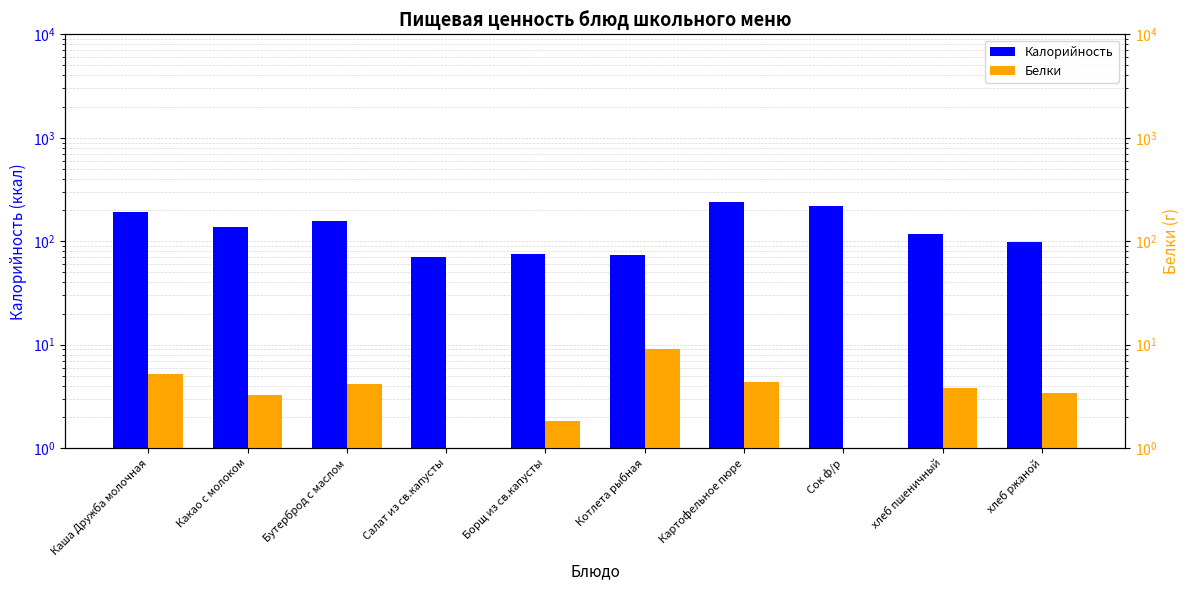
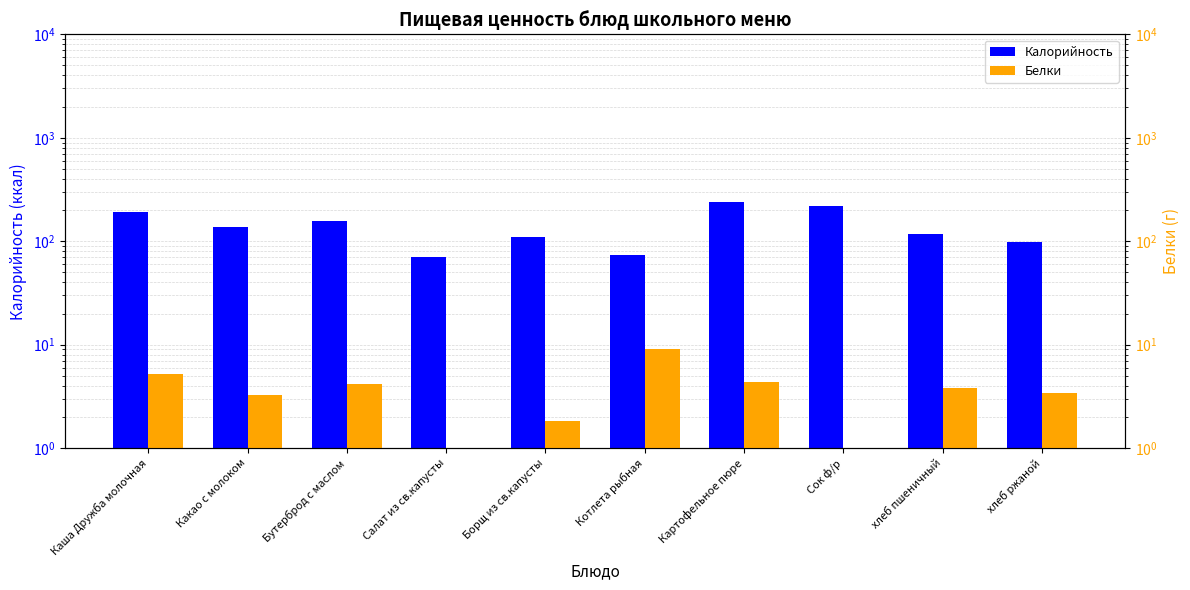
  {
    "Калорийность": {
      "Каша Дружба молочная": 190,
      "Какао с молоком": 140,
      "Бутерброд с маслом": 160,
      "Салат из св.капусты": 70,
-     "Борщ из св.капусты": 80,
+     "Борщ из св.капусты": 110,
      "Котлета рыбная": 70,
      "Картофельное пюре": 240,
      "Сок ф/р": 220,
      "хлеб пшеничный": 120,
      "хлеб ржаной": 100
    },
    "Белки": {
      "Каша Дружба молочная": 5,
      "Какао с молоком": 3.3,
      "Бутерброд с маслом": 4.2,
      "Салат из св.капусты": 1.0,
      "Борщ из св.капусты": 1.9,
      "Котлета рыбная": 9,
      "Картофельное пюре": 4.3,
      "хлеб пшеничный": 3.8,
      "хлеб ржаной": 3.4
    }
  }
